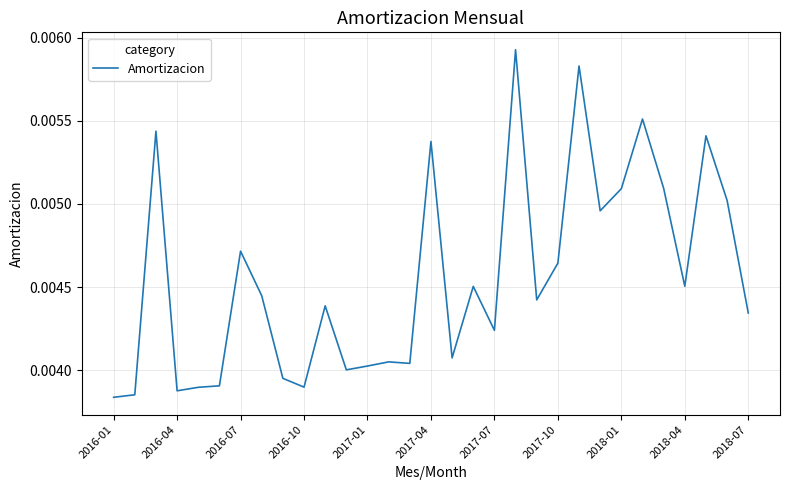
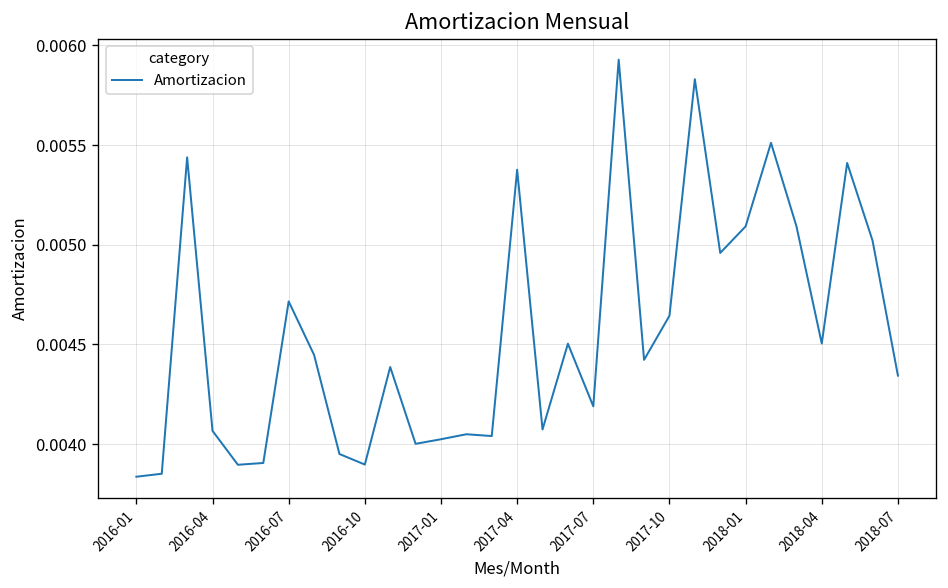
  {
    "2016-01": 0.00384,
-   "2016-04": 0.00388,
+   "2016-04": 0.00407,
    "2016-07": 0.00472,
    "2016-10": 0.00390,
    "2017-01": 0.00403,
    "2017-04": 0.00538,
-   "2017-07": 0.00424,
+   "2017-07": 0.00419,
    "2017-10": 0.00464,
    "2018-01": 0.00509,
    "2018-04": 0.00451,
    "2018-07": 0.00434
  }
